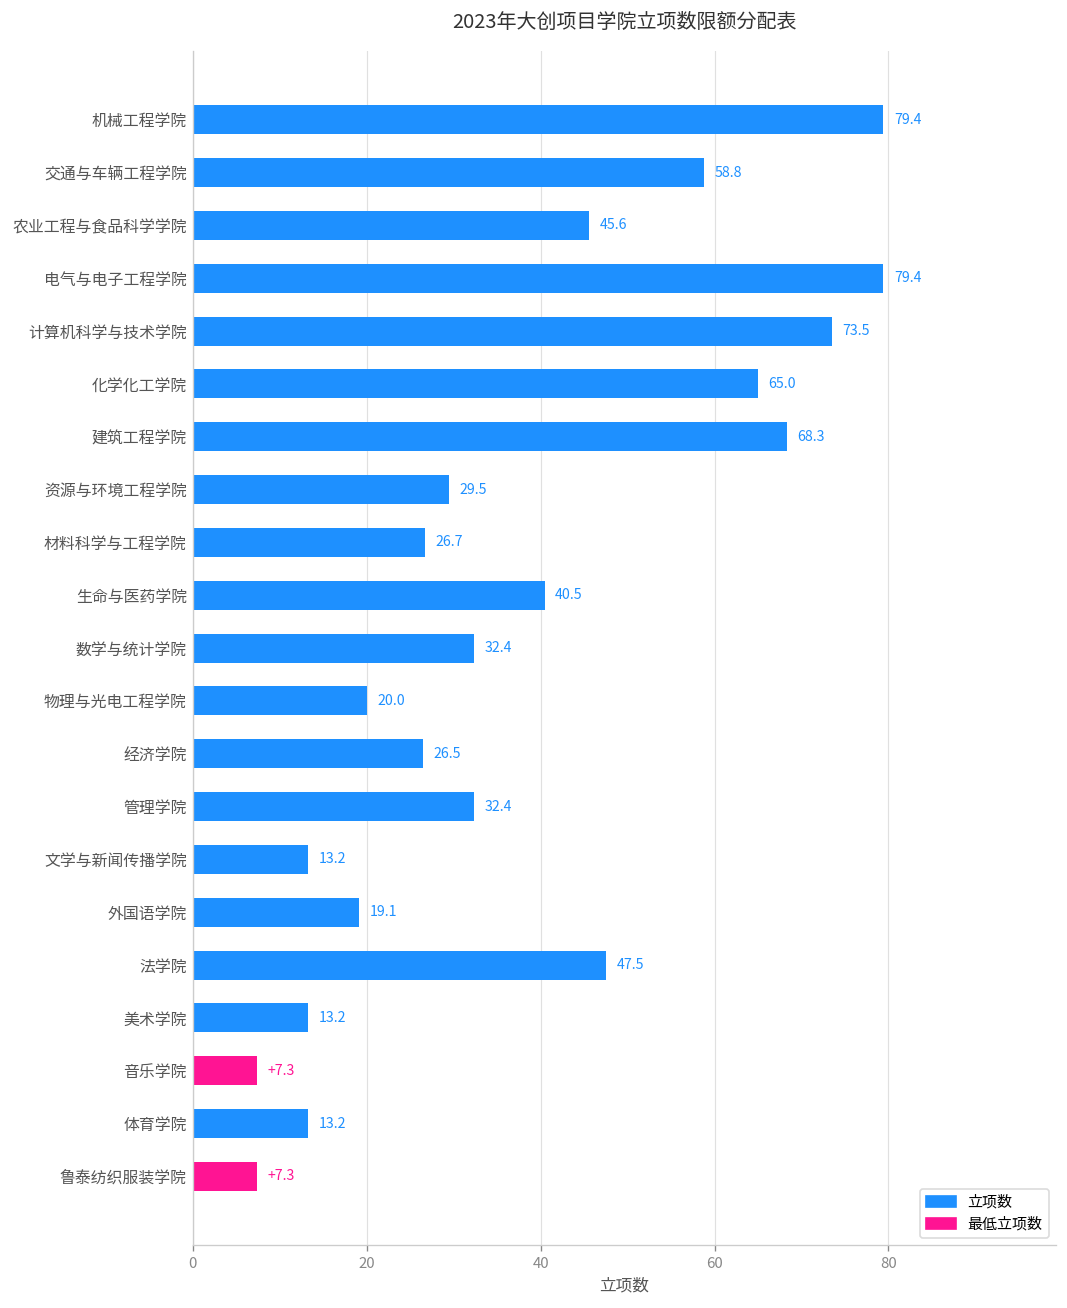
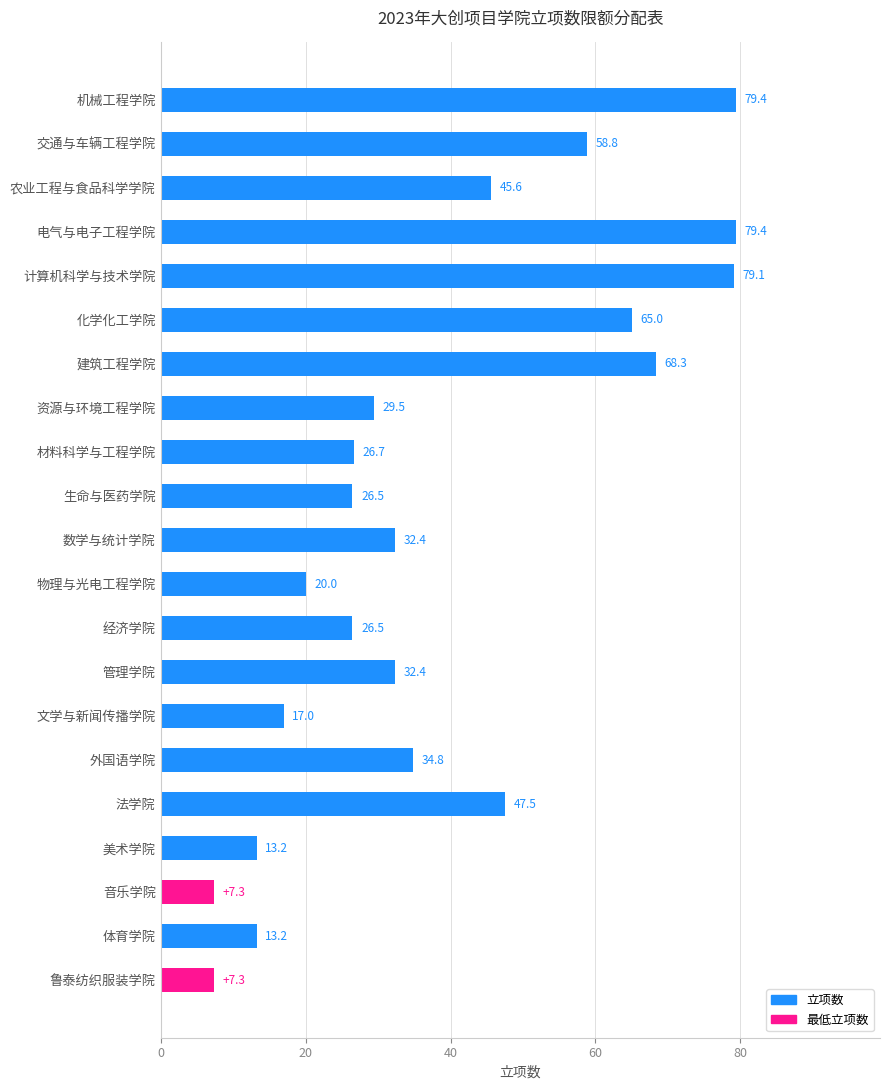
  {
    "机械工程学院": "79.4",
    "交通与车辆工程学院": "58.8",
    "农业工程与食品科学学院": "45.6",
    "电气与电子工程学院": "79.4",
-   "计算机科学与技术学院": "73.5",
+   "计算机科学与技术学院": "79.1",
    "化学化工学院": "65.0",
    "建筑工程学院": "68.3",
    "资源与环境工程学院": "29.5",
    "材料科学与工程学院": "26.7",
-   "生命与医药学院": "40.5",
+   "生命与医药学院": "26.5",
    "数学与统计学院": "32.4",
    "物理与光电工程学院": "20.0",
    "经济学院": "26.5",
    "管理学院": "32.4",
-   "文学与新闻传播学院": "13.2",
-   "外国语学院": "19.1",
+   "文学与新闻传播学院": "17.0",
+   "外国语学院": "34.8",
    "法学院": "47.5",
    "美术学院": "13.2",
    "音乐学院": "+7.3",
    "体育学院": "13.2",
    "鲁泰纺织服装学院": "+7.3"
  }
